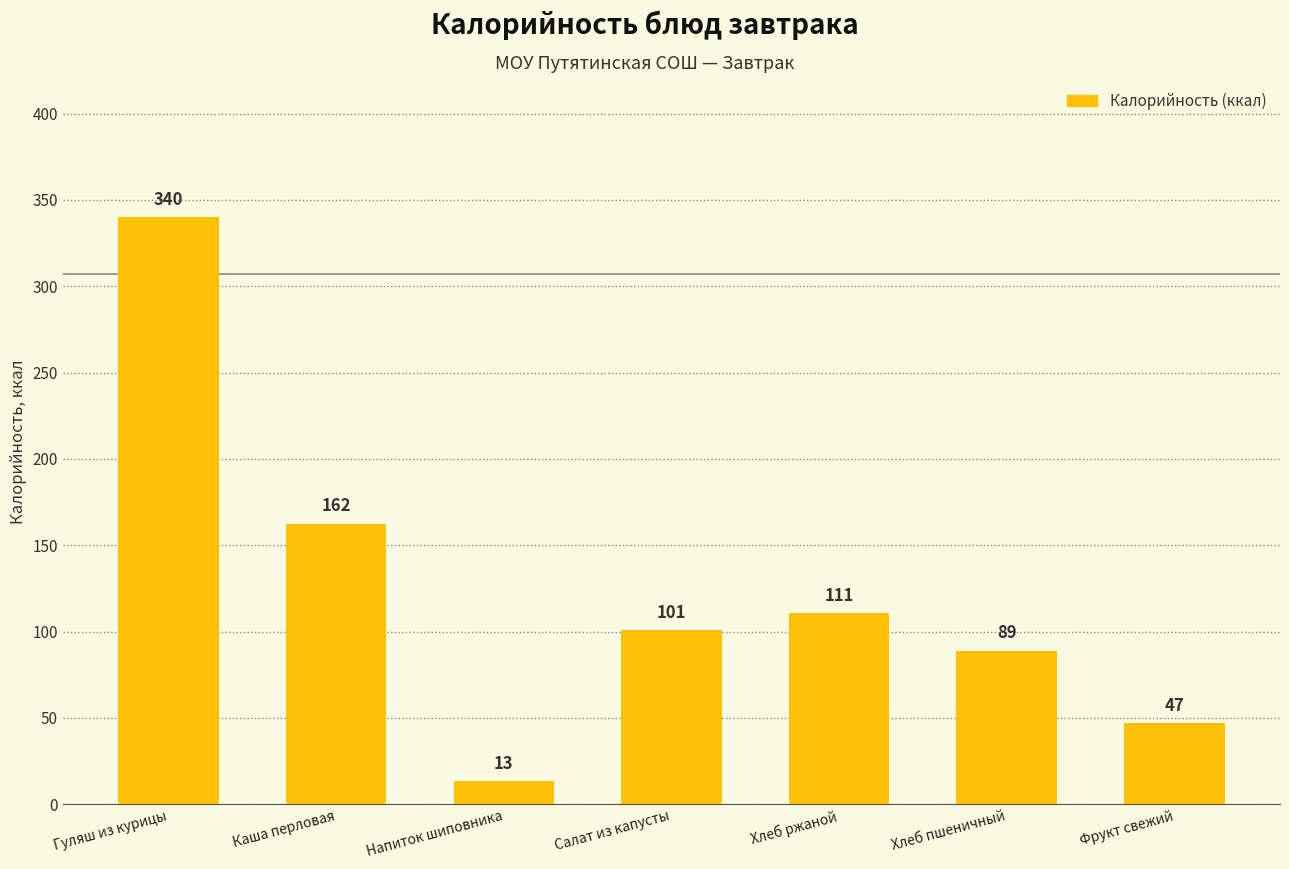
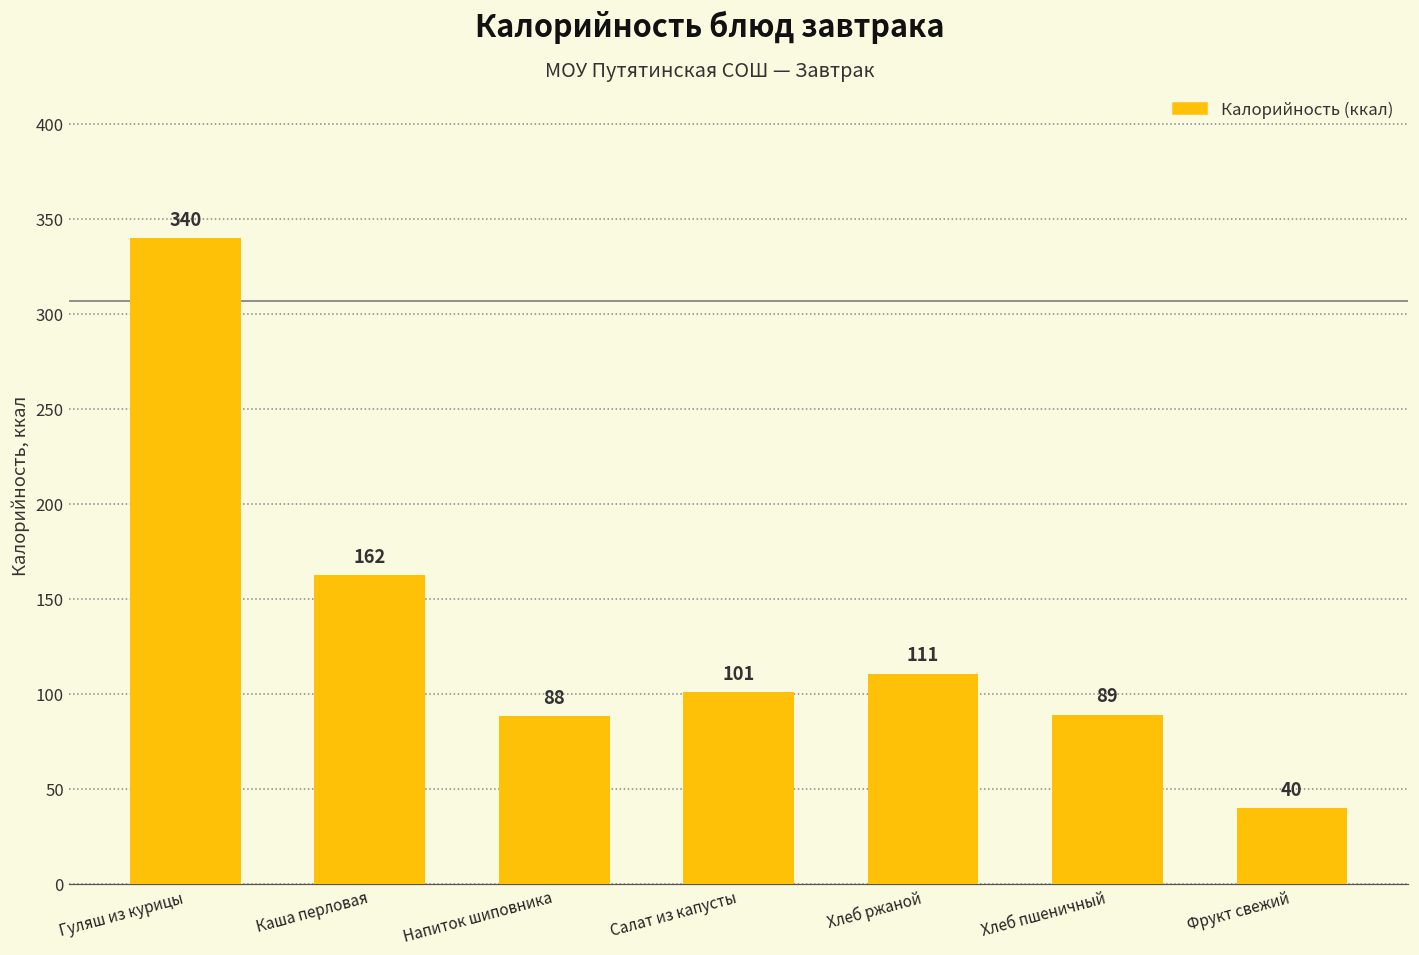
  {
    "Гуляш из курицы": 340,
    "Каша перловая": 162,
-   "Напиток шиповника": 13,
+   "Напиток шиповника": 88,
    "Салат из капусты": 101,
    "Хлеб ржаной": 111,
    "Хлеб пшеничный": 89,
-   "Фрукт свежий": 47
+   "Фрукт свежий": 40
  }
